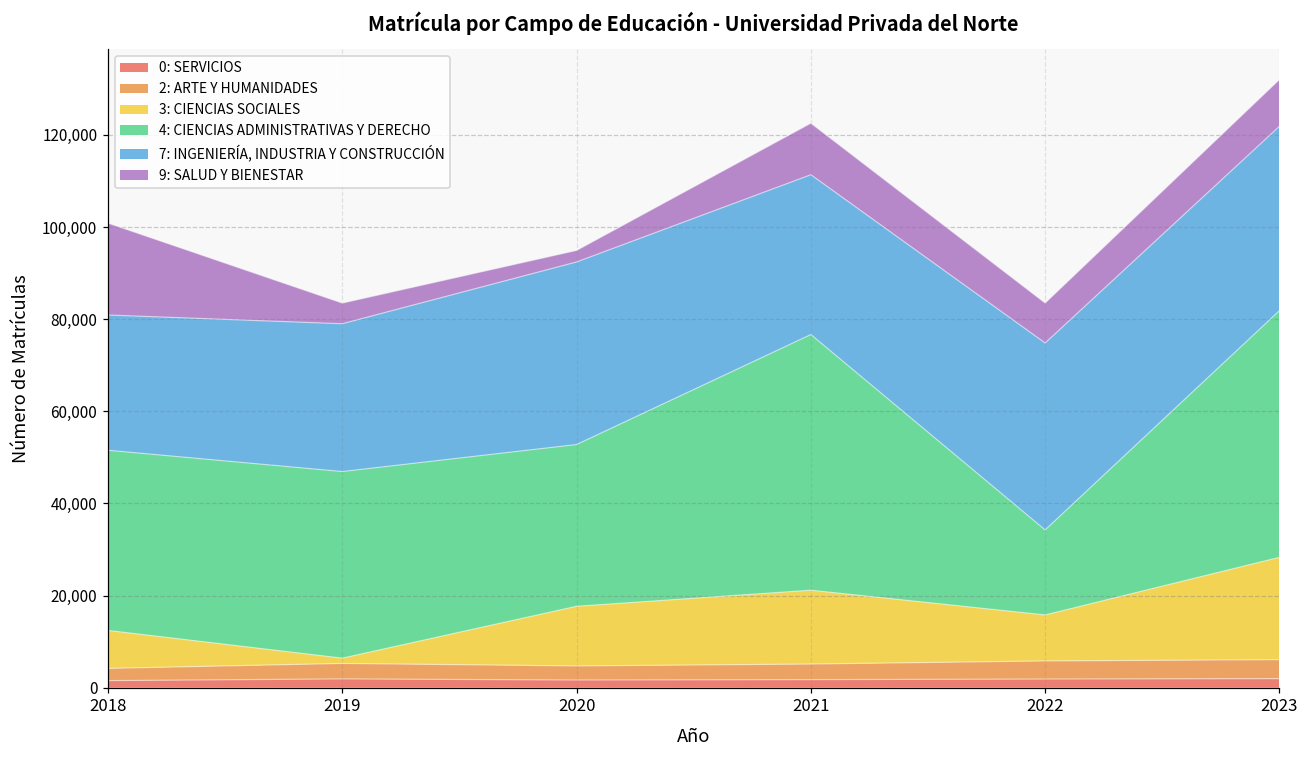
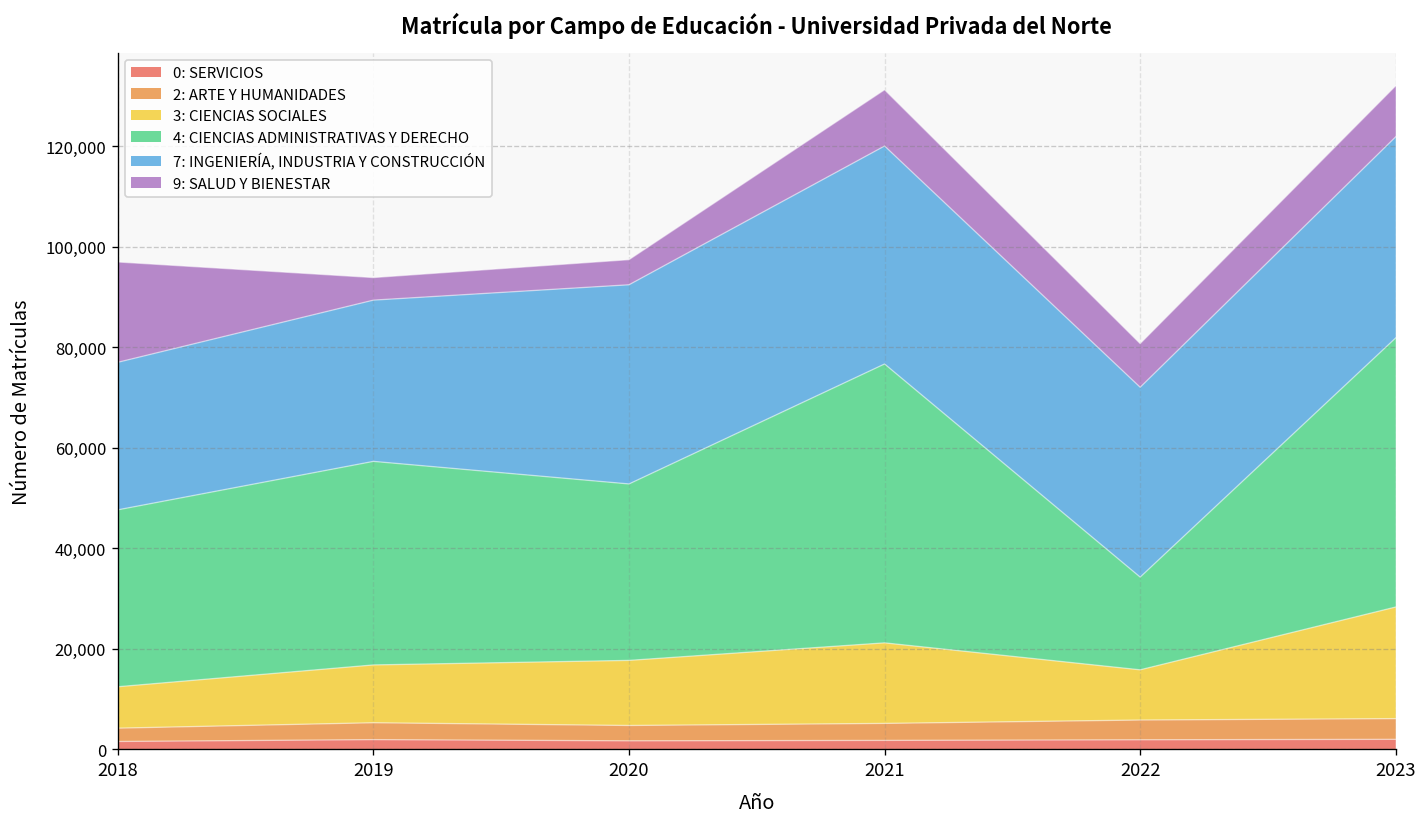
  {
    "3: CIENCIAS SOCIALES": {
      "2018": "8,000",
-     "2019": "1,000",
+     "2019": "12,000",
      "2020": "13,000",
      "2021": "16,000",
      "2022": "10,000",
      "2023": "22,000"
    },
    "4: CIENCIAS ADMINISTRATIVAS Y DERECHO": {
-     "2018": "39,000",
+     "2018": "35,000",
      "2019": "41,000",
      "2020": "35,000",
      "2021": "55,000",
      "2022": "18,000",
      "2023": "54,000"
    },
    "7: INGENIERÍA, INDUSTRIA Y CONSTRUCCIÓN": {
      "2018": "29,000",
      "2019": "32,000",
      "2020": "40,000",
-     "2021": "35,000",
-     "2022": "41,000",
+     "2021": "43,000",
+     "2022": "38,000",
      "2023": "40,000"
    },
    "9: SALUD Y BIENESTAR": {
      "2018": "20,000",
      "2019": "4,000",
-     "2020": "3,000",
+     "2020": "5,000",
      "2021": "11,000",
      "2022": "9,000",
      "2023": "10,000"
    }
  }
